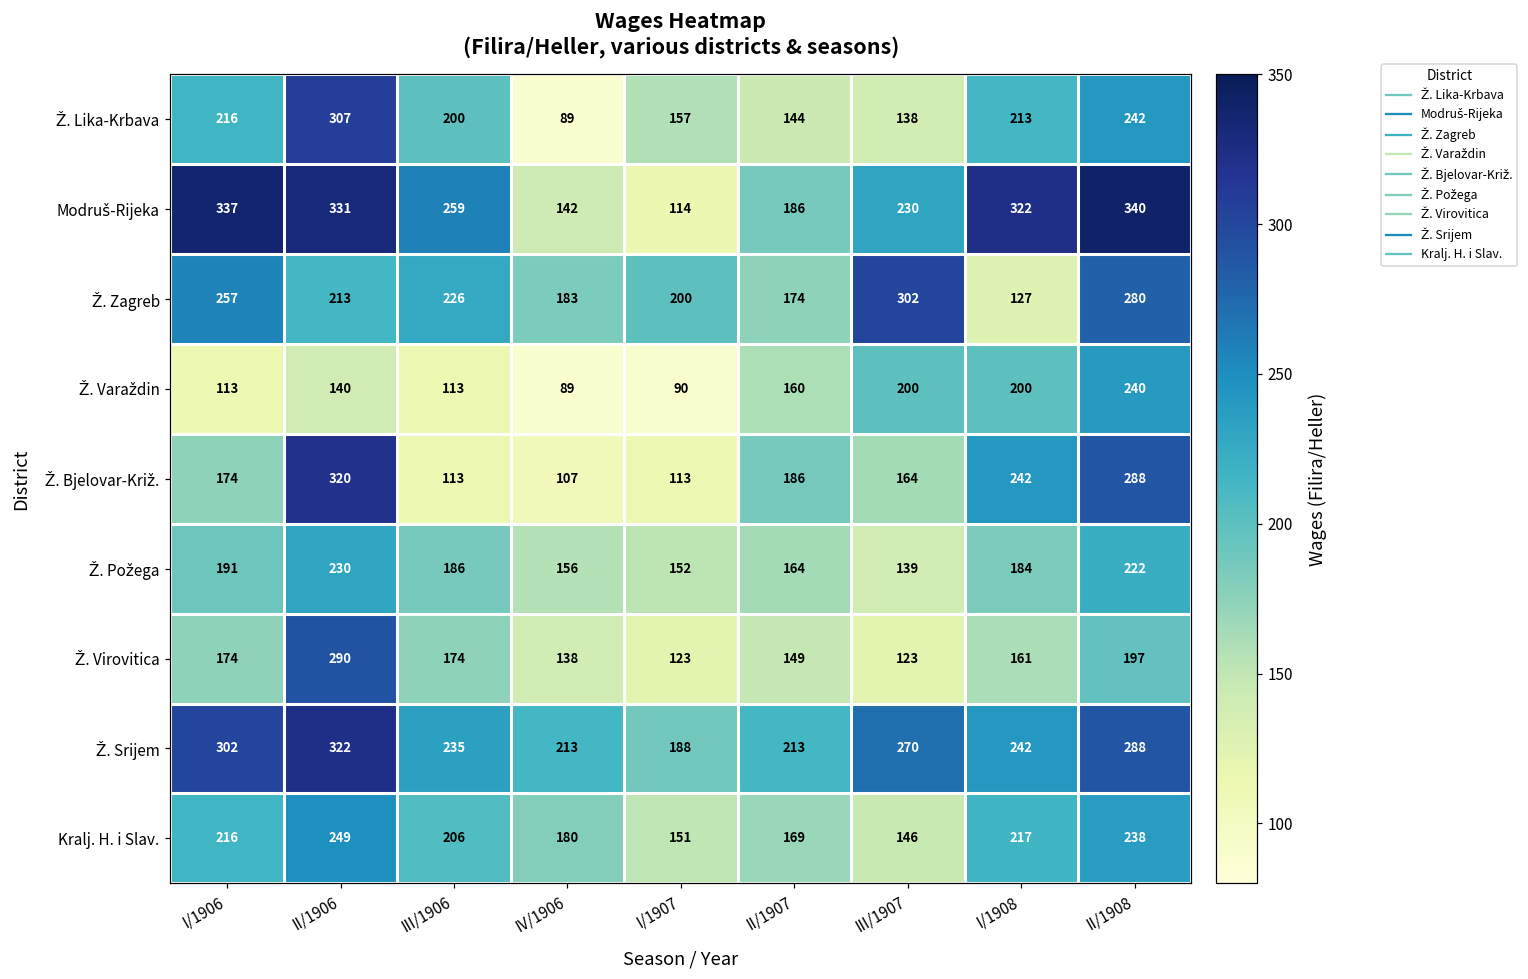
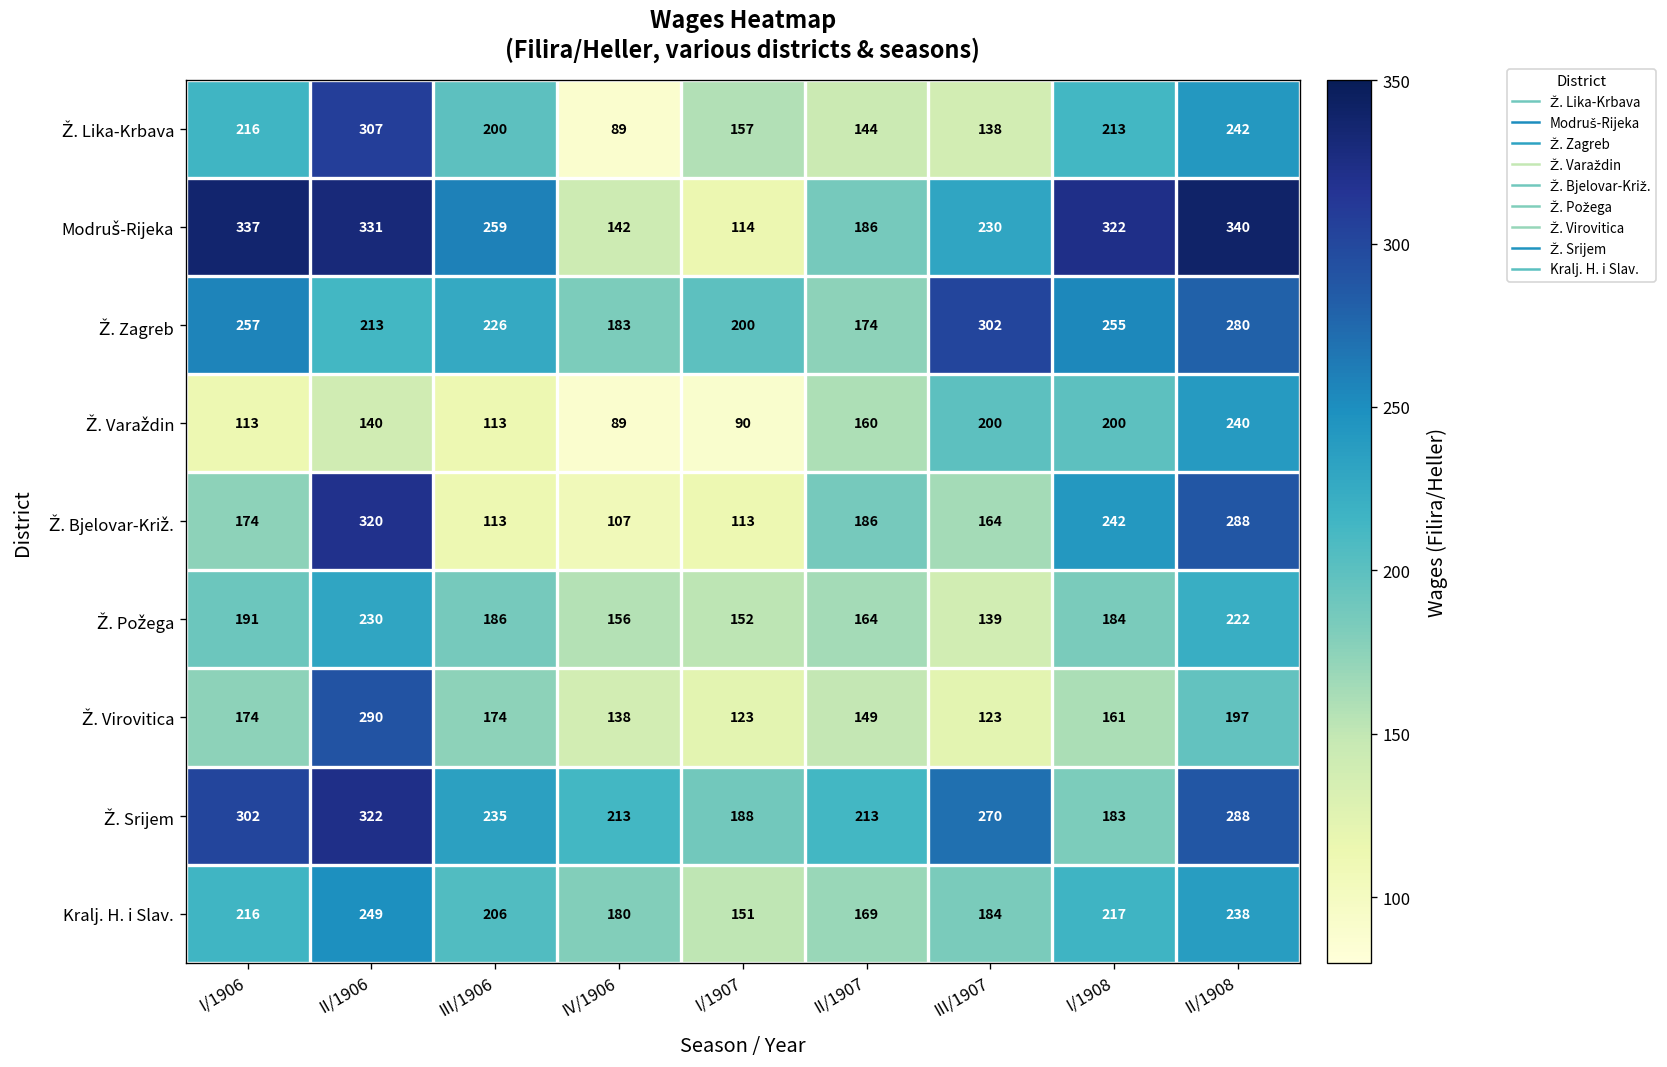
  {
    "Ž. Lika-Krbava": {
      "I/1906": 216,
      "II/1906": 307,
      "III/1906": 200,
      "IV/1906": 89,
      "I/1907": 157,
      "II/1907": 144,
      "III/1907": 138,
      "I/1908": 213,
      "II/1908": 242
    },
    "Modruš-Rijeka": {
      "I/1906": 337,
      "II/1906": 331,
      "III/1906": 259,
      "IV/1906": 142,
      "I/1907": 114,
      "II/1907": 186,
      "III/1907": 230,
      "I/1908": 322,
      "II/1908": 340
    },
    "Ž. Zagreb": {
      "I/1906": 257,
      "II/1906": 213,
      "III/1906": 226,
      "IV/1906": 183,
      "I/1907": 200,
      "II/1907": 174,
      "III/1907": 302,
-     "I/1908": 127,
+     "I/1908": 255,
      "II/1908": 280
    },
    "Ž. Varaždin": {
      "I/1906": 113,
      "II/1906": 140,
      "III/1906": 113,
      "IV/1906": 89,
      "I/1907": 90,
      "II/1907": 160,
      "III/1907": 200,
      "I/1908": 200,
      "II/1908": 240
    },
    "Ž. Bjelovar-Križ.": {
      "I/1906": 174,
      "II/1906": 320,
      "III/1906": 113,
      "IV/1906": 107,
      "I/1907": 113,
      "II/1907": 186,
      "III/1907": 164,
      "I/1908": 242,
      "II/1908": 288
    },
    "Ž. Požega": {
      "I/1906": 191,
      "II/1906": 230,
      "III/1906": 186,
      "IV/1906": 156,
      "I/1907": 152,
      "II/1907": 164,
      "III/1907": 139,
      "I/1908": 184,
      "II/1908": 222
    },
    "Ž. Virovitica": {
      "I/1906": 174,
      "II/1906": 290,
      "III/1906": 174,
      "IV/1906": 138,
      "I/1907": 123,
      "II/1907": 149,
      "III/1907": 123,
      "I/1908": 161,
      "II/1908": 197
    },
    "Ž. Srijem": {
      "I/1906": 302,
      "II/1906": 322,
      "III/1906": 235,
      "IV/1906": 213,
      "I/1907": 188,
      "II/1907": 213,
      "III/1907": 270,
-     "I/1908": 242,
+     "I/1908": 183,
      "II/1908": 288
    },
    "Kralj. H. i Slav.": {
      "I/1906": 216,
      "II/1906": 249,
      "III/1906": 206,
      "IV/1906": 180,
      "I/1907": 151,
      "II/1907": 169,
-     "III/1907": 146,
+     "III/1907": 184,
      "I/1908": 217,
      "II/1908": 238
    }
  }
